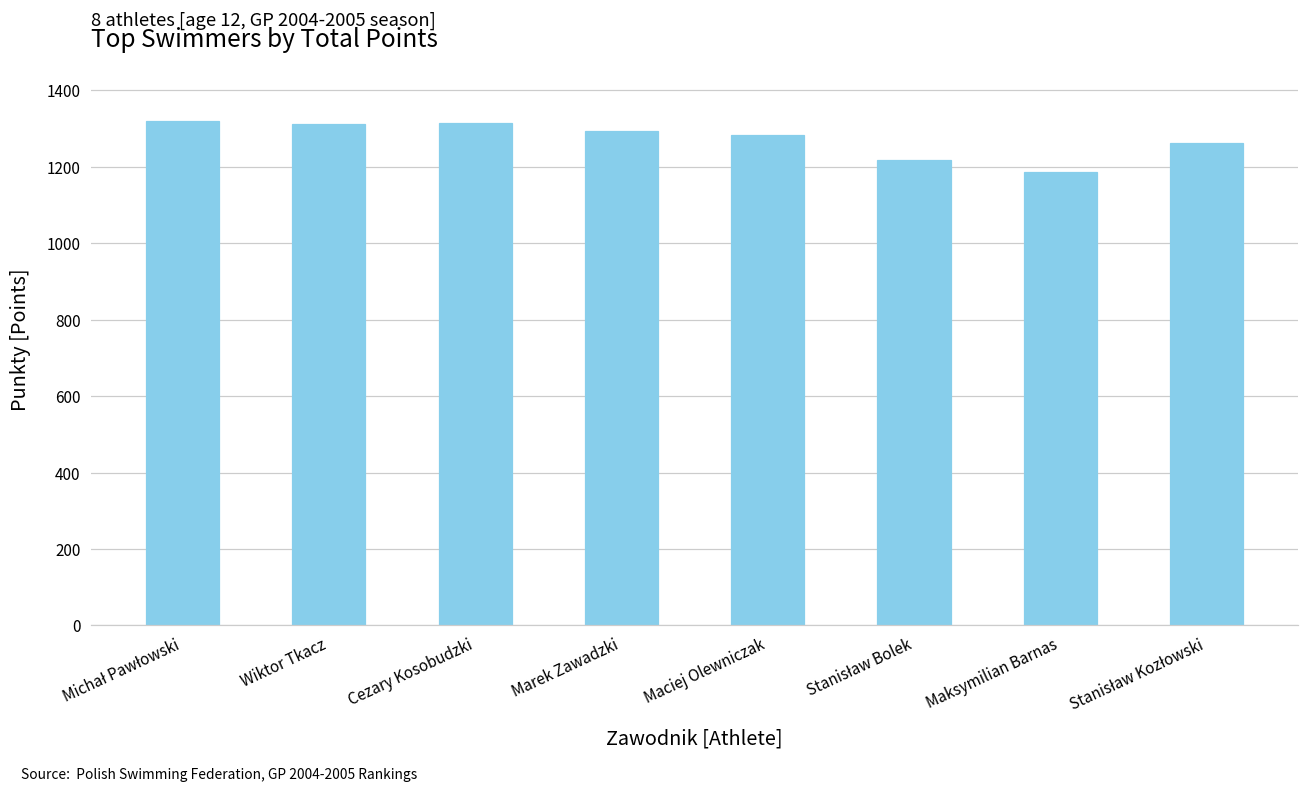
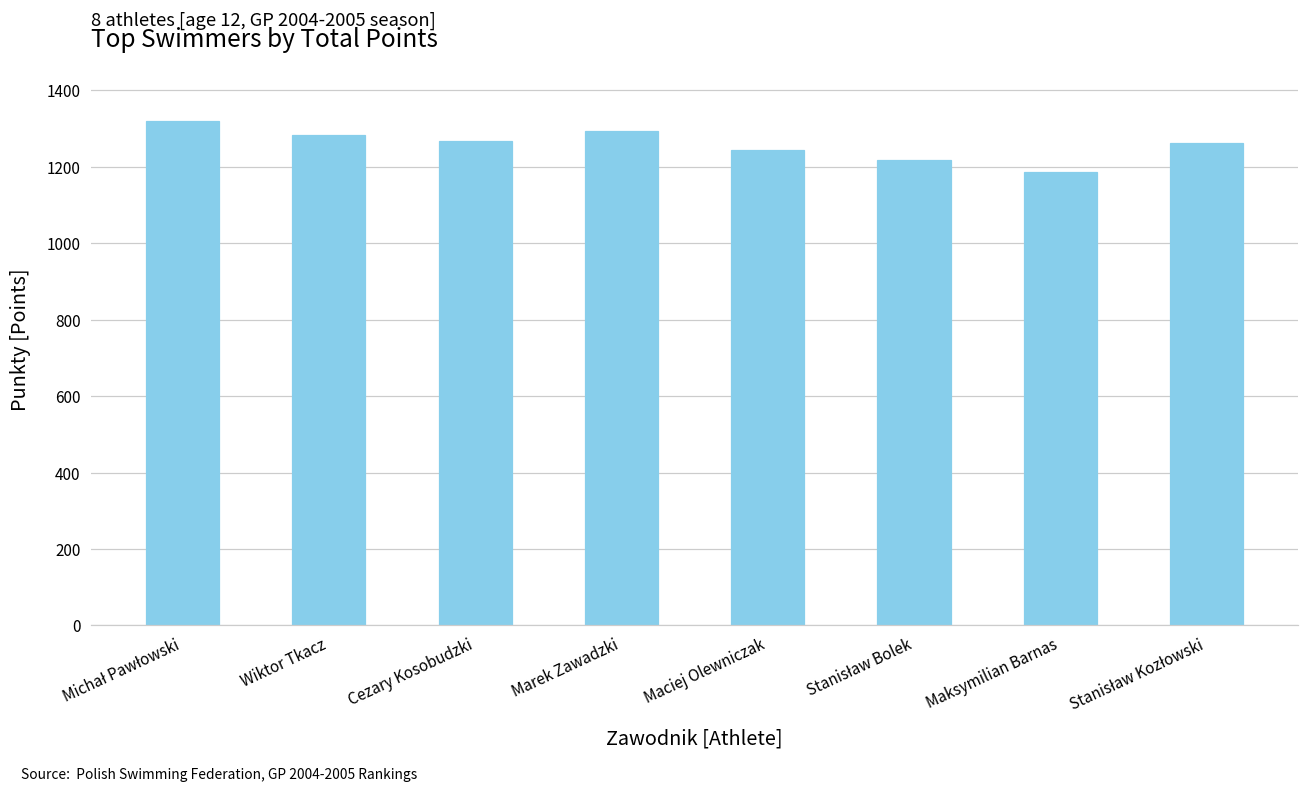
  {
    "Michał Pawłowski": 1320,
-   "Wiktor Tkacz": 1310,
-   "Cezary Kosobudzki": 1310,
+   "Wiktor Tkacz": 1280,
+   "Cezary Kosobudzki": 1270,
    "Marek Zawadzki": 1290,
-   "Maciej Olewniczak": 1280,
+   "Maciej Olewniczak": 1240,
    "Stanisław Bolek": 1220,
    "Maksymilian Barnas": 1190,
    "Stanisław Kozłowski": 1260
  }
